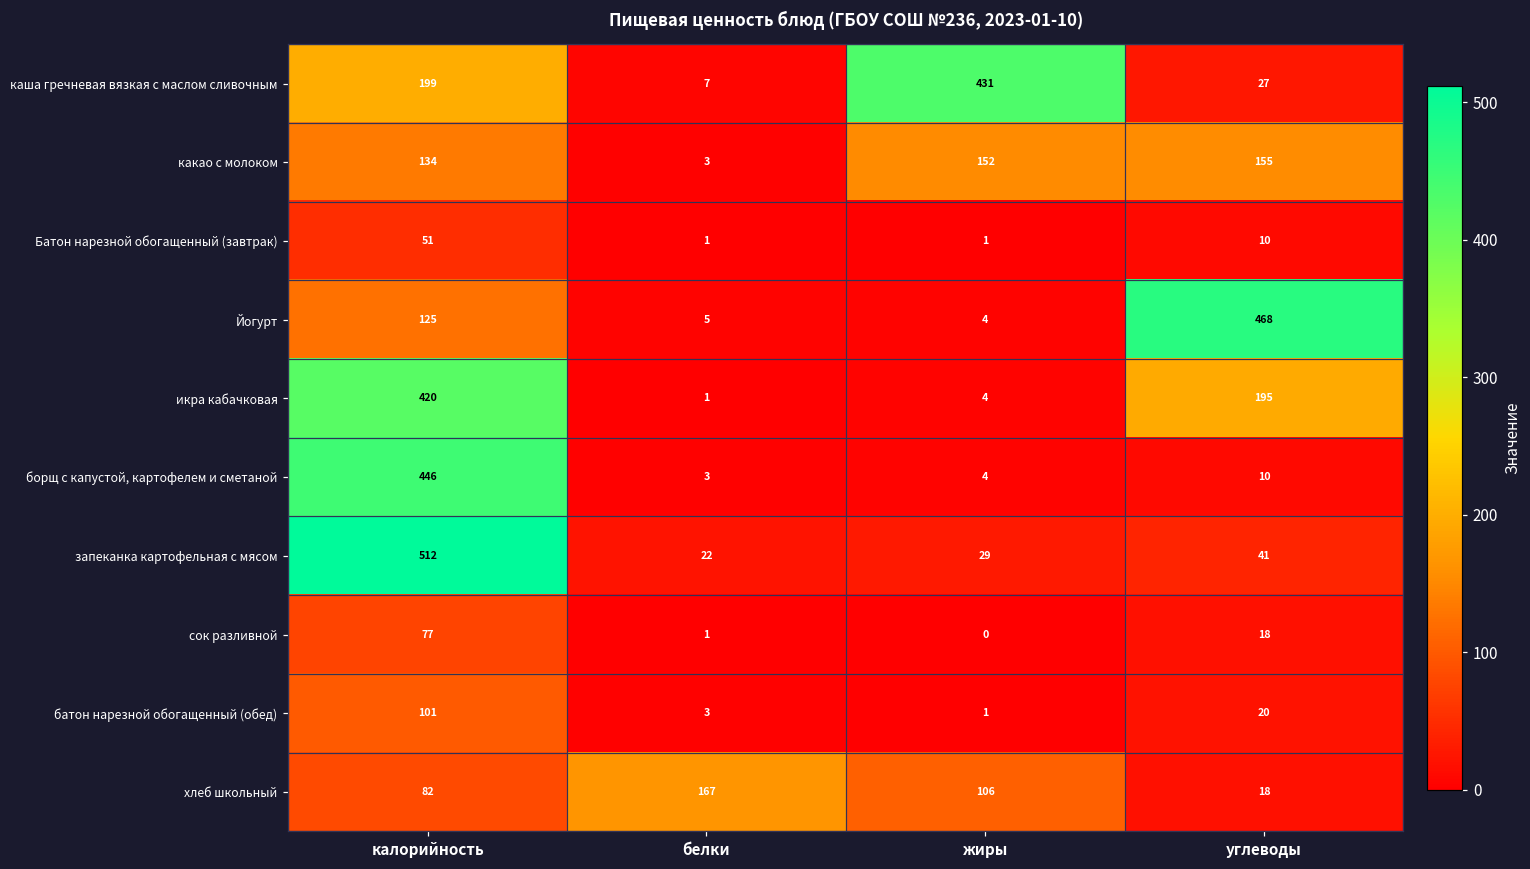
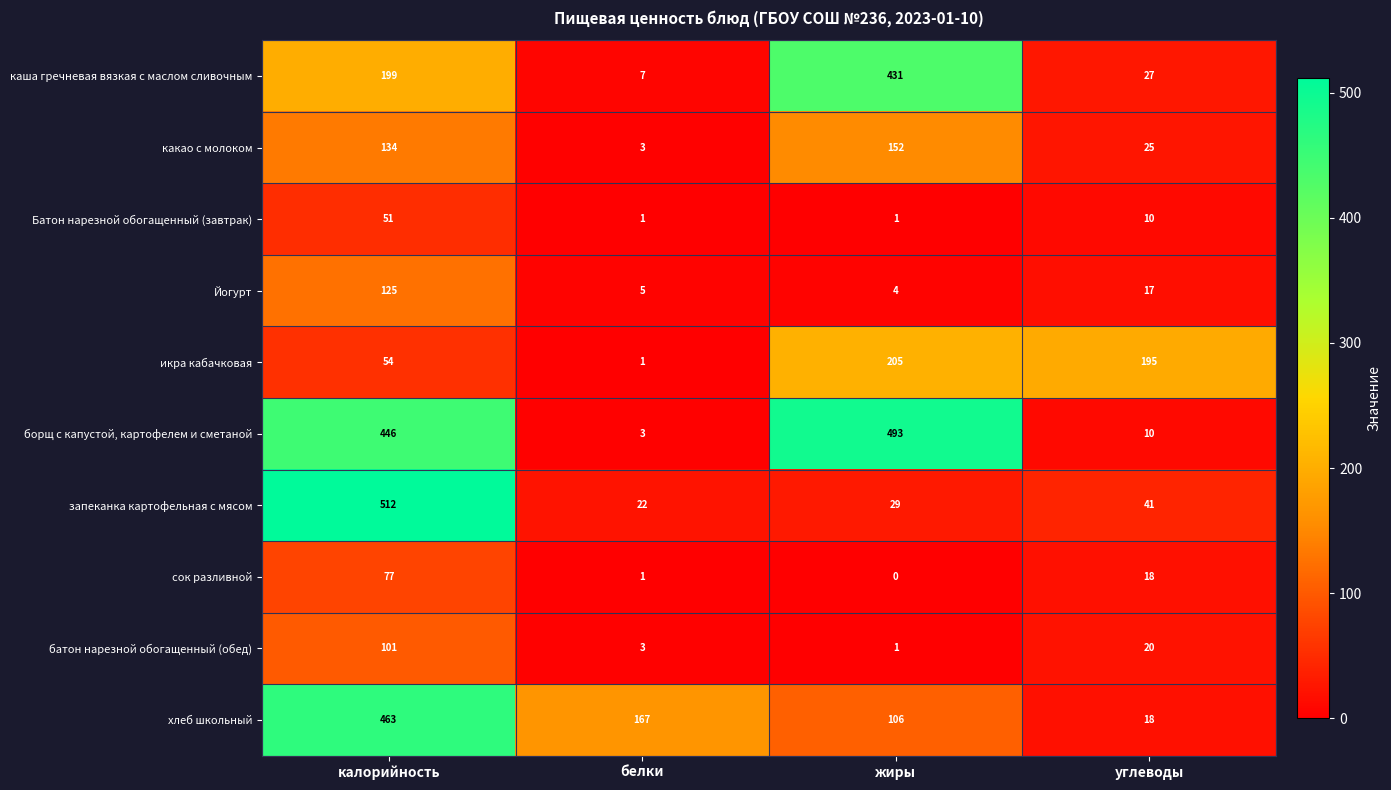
  {
    "каша гречневая вязкая с маслом сливочным": {
      "калорийность": 199,
      "белки": 7,
      "жиры": 431,
      "углеводы": 27
    },
    "какао с молоком": {
      "калорийность": 134,
      "белки": 3,
      "жиры": 152,
-     "углеводы": 155
+     "углеводы": 25
    },
    "Батон нарезной обогащенный (завтрак)": {
      "калорийность": 51,
      "белки": 1,
      "жиры": 1,
      "углеводы": 10
    },
    "Йогурт": {
      "калорийность": 125,
      "белки": 5,
      "жиры": 4,
-     "углеводы": 468
+     "углеводы": 17
    },
    "икра кабачковая": {
-     "калорийность": 420,
+     "калорийность": 54,
      "белки": 1,
-     "жиры": 4,
+     "жиры": 205,
      "углеводы": 195
    },
    "борщ с капустой, картофелем и сметаной": {
      "калорийность": 446,
      "белки": 3,
-     "жиры": 4,
+     "жиры": 493,
      "углеводы": 10
    },
    "запеканка картофельная с мясом": {
      "калорийность": 512,
      "белки": 22,
      "жиры": 29,
      "углеводы": 41
    },
    "сок разливной": {
      "калорийность": 77,
      "белки": 1,
      "жиры": 0,
      "углеводы": 18
    },
    "батон нарезной обогащенный (обед)": {
      "калорийность": 101,
      "белки": 3,
      "жиры": 1,
      "углеводы": 20
    },
    "хлеб школьный": {
-     "калорийность": 82,
+     "калорийность": 463,
      "белки": 167,
      "жиры": 106,
      "углеводы": 18
    }
  }
